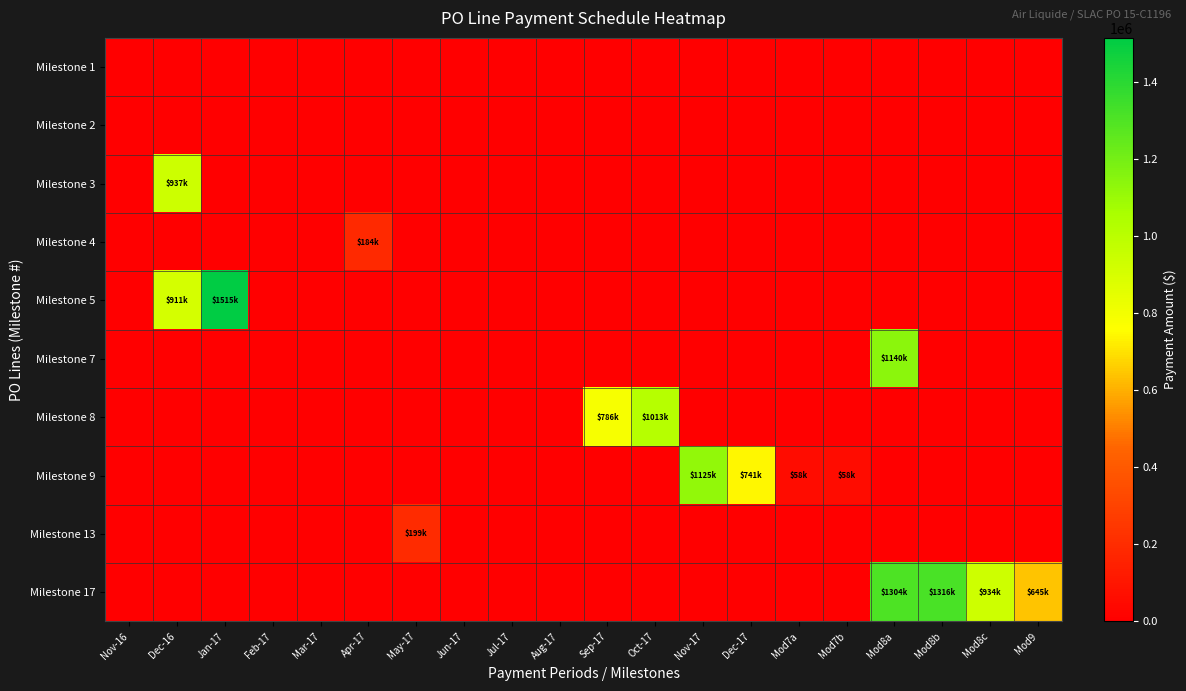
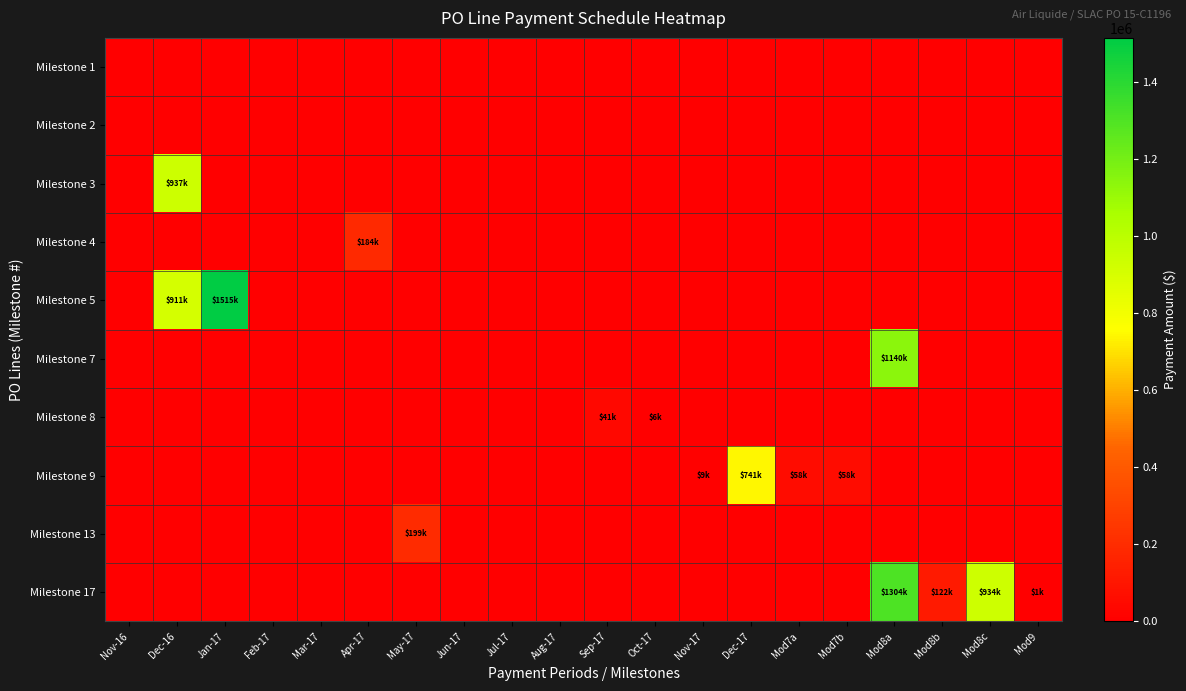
  {
    "Milestone 3": {
      "Dec-16": "$937k"
    },
    "Milestone 4": {
      "Apr-17": "$184k"
    },
    "Milestone 5": {
      "Dec-16": "$911k",
      "Jan-17": "$1515k"
    },
    "Milestone 7": {
      "Mod8a": "$1140k"
    },
    "Milestone 8": {
-     "Sep-17": "$786k",
-     "Oct-17": "$1013k"
+     "Sep-17": "$41k",
+     "Oct-17": "$6k"
    },
    "Milestone 9": {
-     "Nov-17": "$1125k",
+     "Nov-17": "$9k",
      "Dec-17": "$741k",
      "Mod7a": "$58k",
      "Mod7b": "$58k"
    },
    "Milestone 13": {
      "May-17": "$199k"
    },
    "Milestone 17": {
      "Mod8a": "$1304k",
-     "Mod8b": "$1316k",
+     "Mod8b": "$122k",
      "Mod8c": "$934k",
-     "Mod9": "$645k"
+     "Mod9": "$1k"
    }
  }
